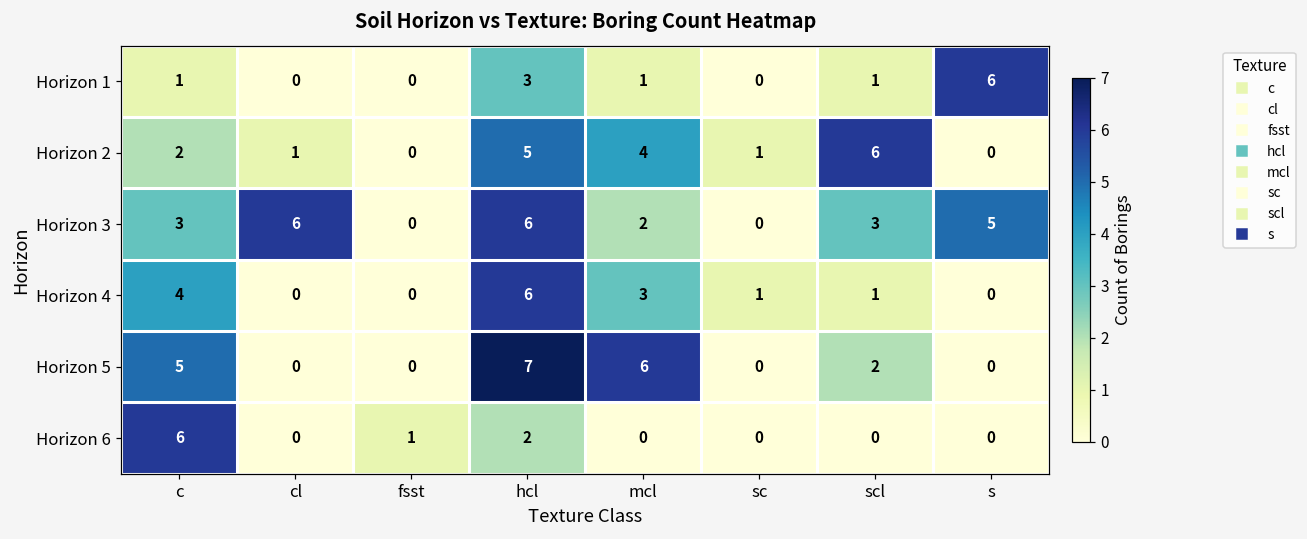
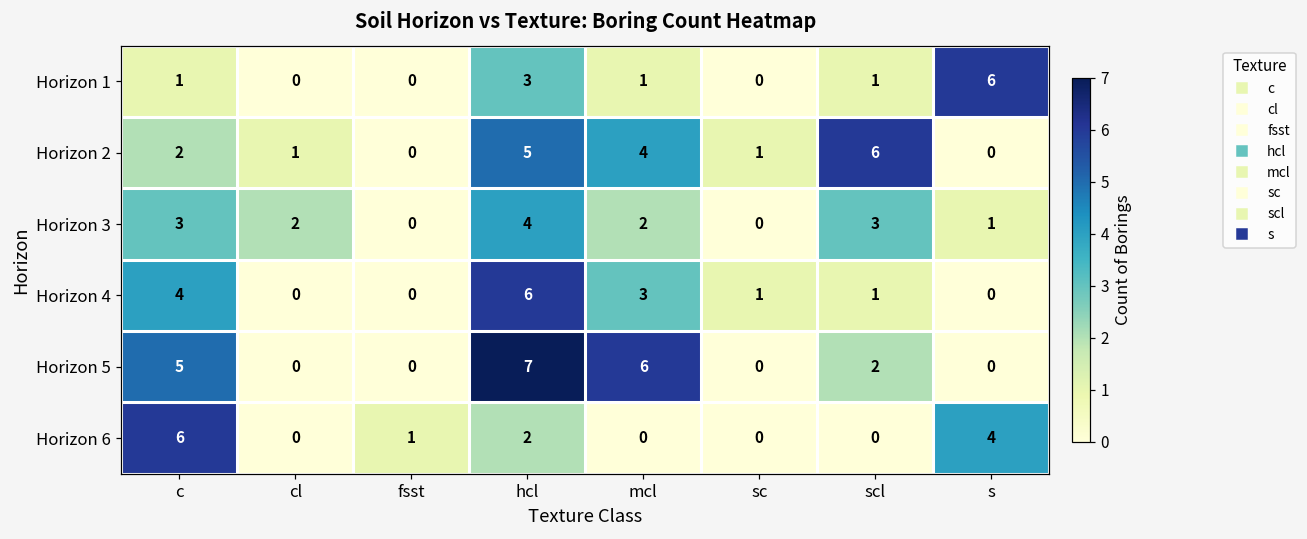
  {
    "Horizon 1": {
      "c": 1,
      "cl": 0,
      "fsst": 0,
      "hcl": 3,
      "mcl": 1,
      "sc": 0,
      "scl": 1,
      "s": 6
    },
    "Horizon 2": {
      "c": 2,
      "cl": 1,
      "fsst": 0,
      "hcl": 5,
      "mcl": 4,
      "sc": 1,
      "scl": 6,
      "s": 0
    },
    "Horizon 3": {
      "c": 3,
-     "cl": 6,
+     "cl": 2,
      "fsst": 0,
-     "hcl": 6,
+     "hcl": 4,
      "mcl": 2,
      "sc": 0,
      "scl": 3,
-     "s": 5
+     "s": 1
    },
    "Horizon 4": {
      "c": 4,
      "cl": 0,
      "fsst": 0,
      "hcl": 6,
      "mcl": 3,
      "sc": 1,
      "scl": 1,
      "s": 0
    },
    "Horizon 5": {
      "c": 5,
      "cl": 0,
      "fsst": 0,
      "hcl": 7,
      "mcl": 6,
      "sc": 0,
      "scl": 2,
      "s": 0
    },
    "Horizon 6": {
      "c": 6,
      "cl": 0,
      "fsst": 1,
      "hcl": 2,
      "mcl": 0,
      "sc": 0,
      "scl": 0,
-     "s": 0
+     "s": 4
    }
  }
